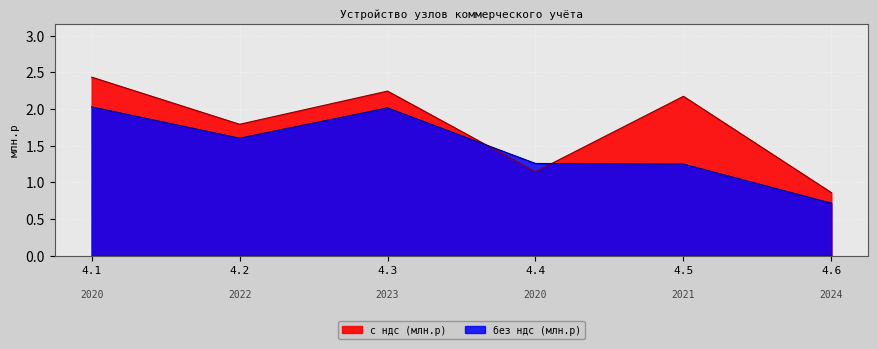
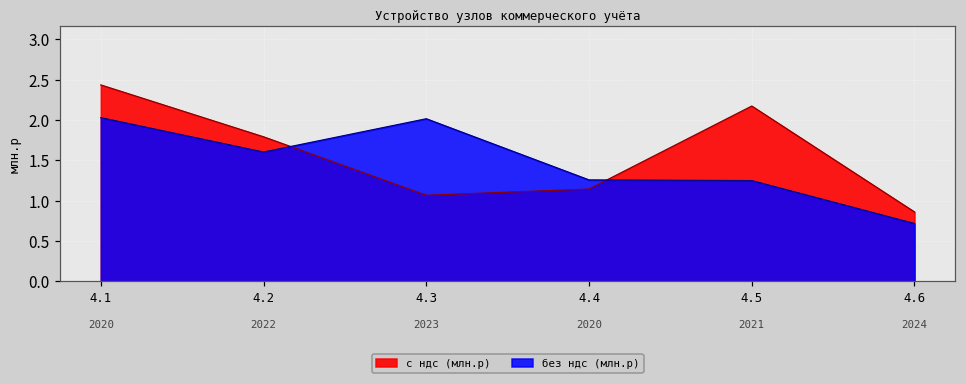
  {
    "с ндс (млн.р)": {
      "4.1": 2.4,
      "4.2": 1.8,
-     "4.3": 2.2,
+     "4.3": 1.1,
      "4.4": 1.1,
      "4.5": 2.2,
      "4.6": 0.9
    },
    "без ндс (млн.р)": {
      "4.1": 2.0,
      "4.2": 1.6,
      "4.3": 2.0,
      "4.4": 1.3,
      "4.5": 1.2,
      "4.6": 0.7
    }
  }
